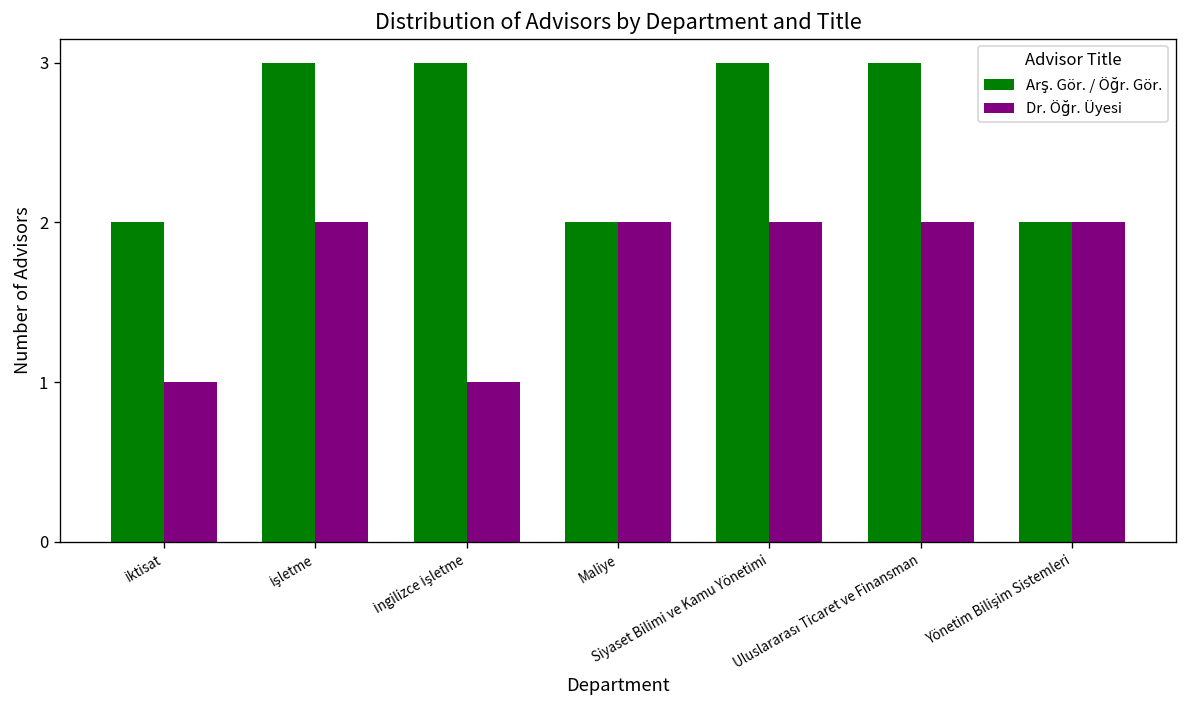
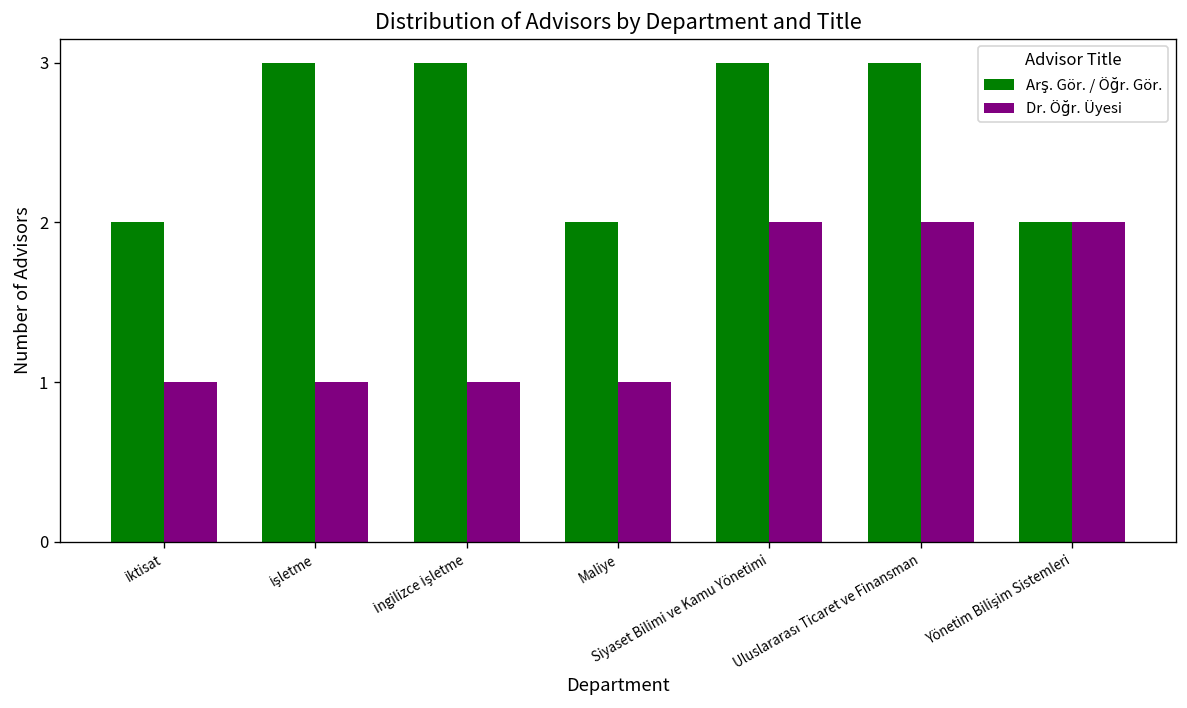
  {
    "Arş. Gör. / Öğr. Gör.": {
      "İktisat": 2,
      "İşletme": 3,
      "İngilizce İşletme": 3,
      "Maliye": 2,
      "Siyaset Bilimi ve Kamu Yönetimi": 3,
      "Uluslararası Ticaret ve Finansman": 3,
      "Yönetim Bilişim Sistemleri": 2
    },
    "Dr. Öğr. Üyesi": {
      "İktisat": 1,
-     "İşletme": 2,
+     "İşletme": 1,
      "İngilizce İşletme": 1,
-     "Maliye": 2,
+     "Maliye": 1,
      "Siyaset Bilimi ve Kamu Yönetimi": 2,
      "Uluslararası Ticaret ve Finansman": 2,
      "Yönetim Bilişim Sistemleri": 2
    }
  }
